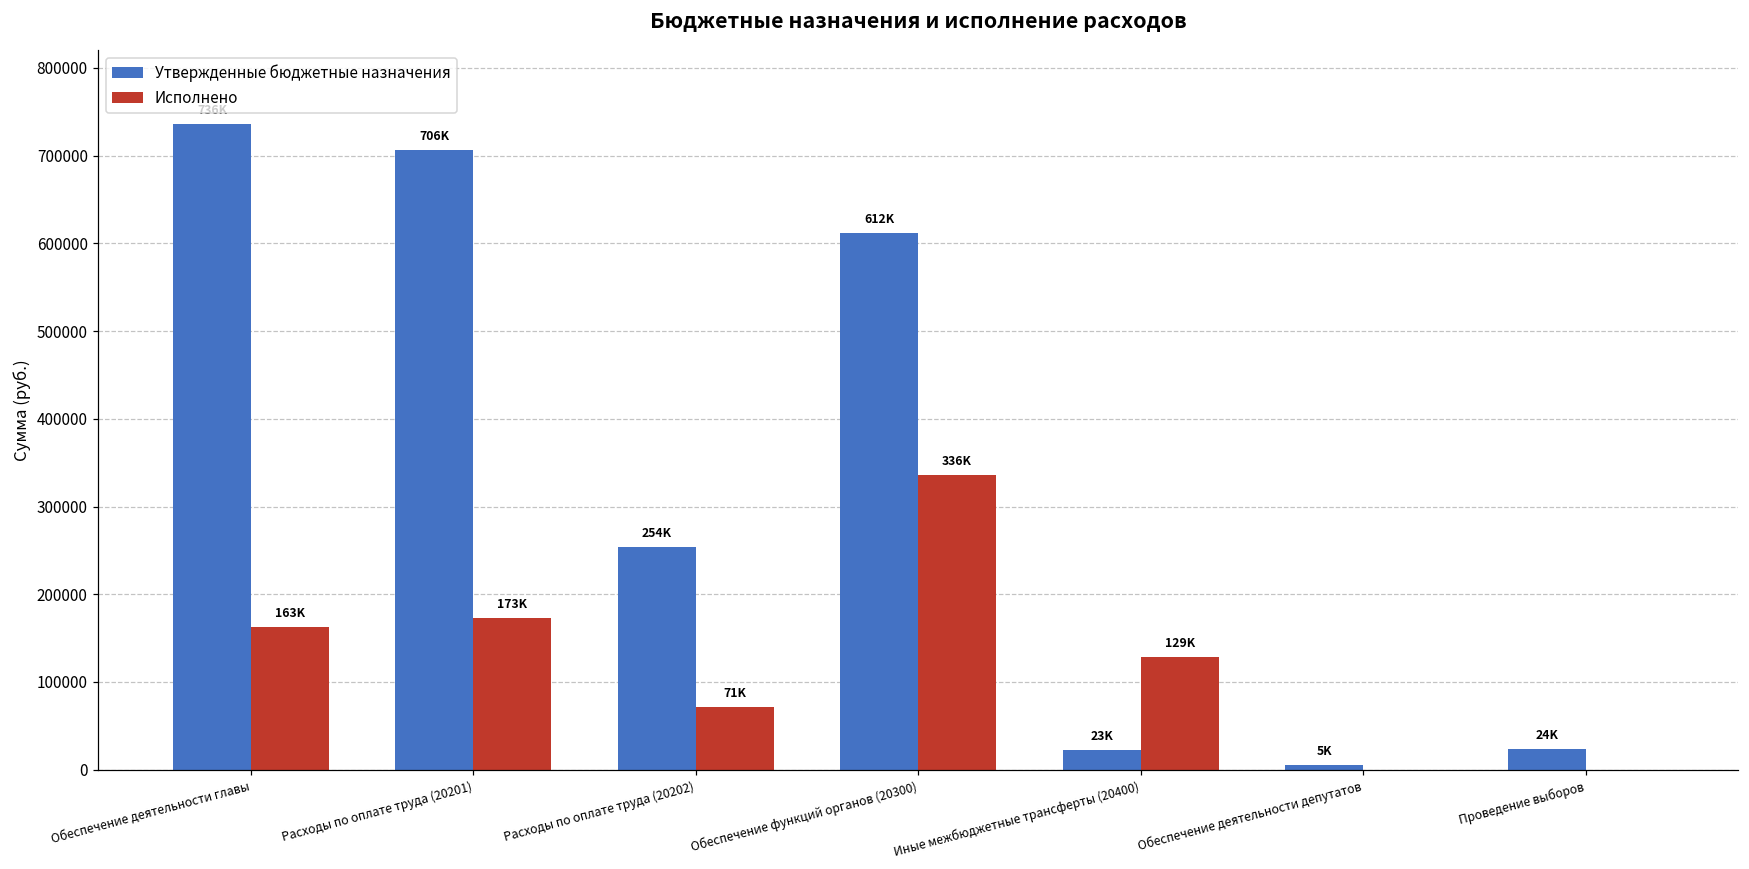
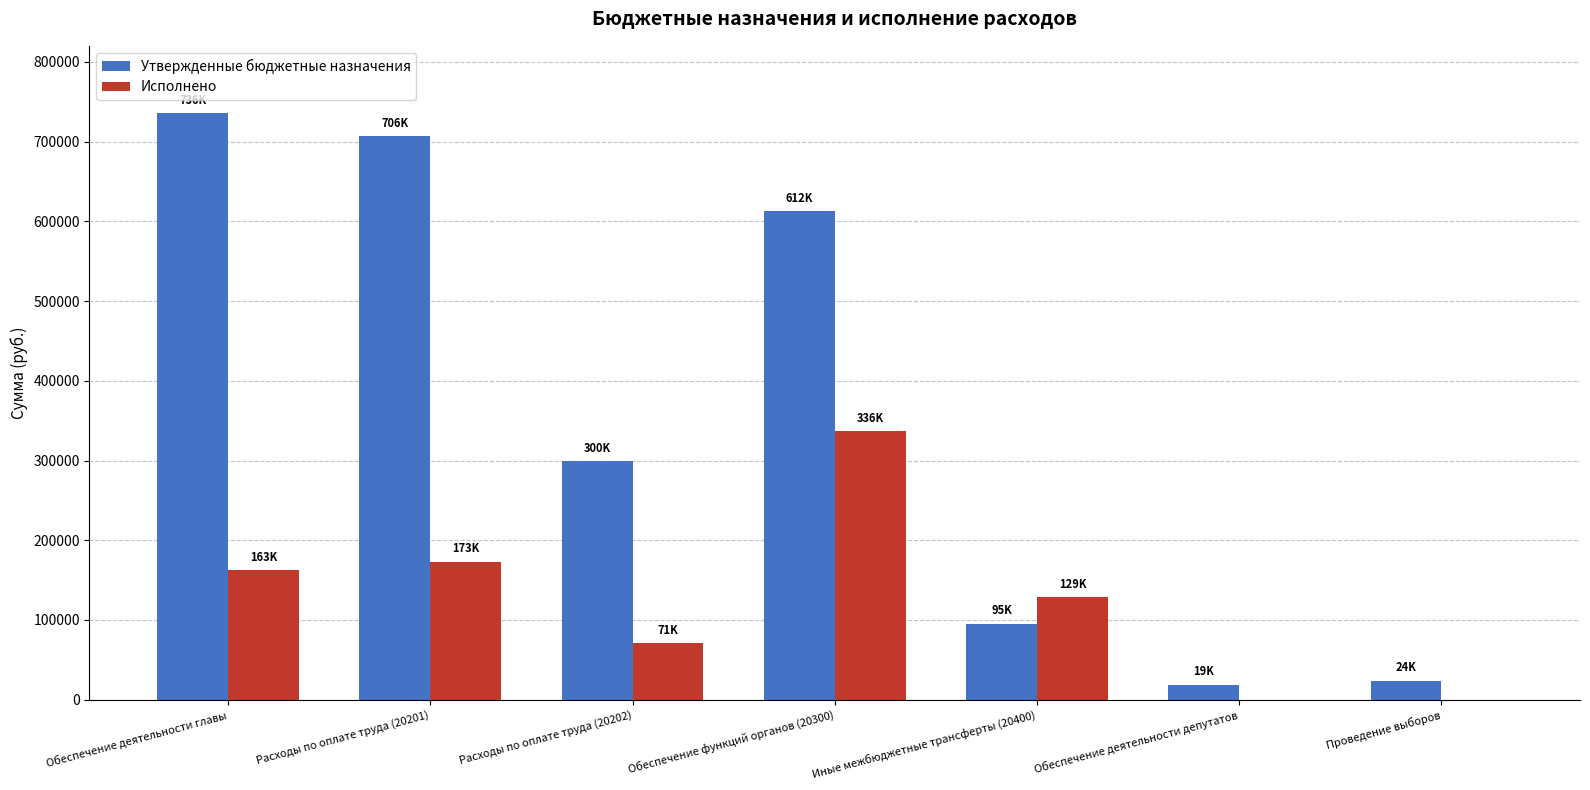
  {
    "Утвержденные бюджетные назначения": {
      "Расходы по оплате труда (20201)": "706K",
-     "Расходы по оплате труда (20202)": "254K",
+     "Расходы по оплате труда (20202)": "300K",
      "Обеспечение функций органов (20300)": "612K",
-     "Иные межбюджетные трансферты (20400)": "23K",
-     "Обеспечение деятельности депутатов": "5K",
+     "Иные межбюджетные трансферты (20400)": "95K",
+     "Обеспечение деятельности депутатов": "19K",
      "Проведение выборов": "24K"
    },
    "Исполнено": {
      "Обеспечение деятельности главы": "163K",
      "Расходы по оплате труда (20201)": "173K",
      "Расходы по оплате труда (20202)": "71K",
      "Обеспечение функций органов (20300)": "336K",
      "Иные межбюджетные трансферты (20400)": "129K"
    }
  }
